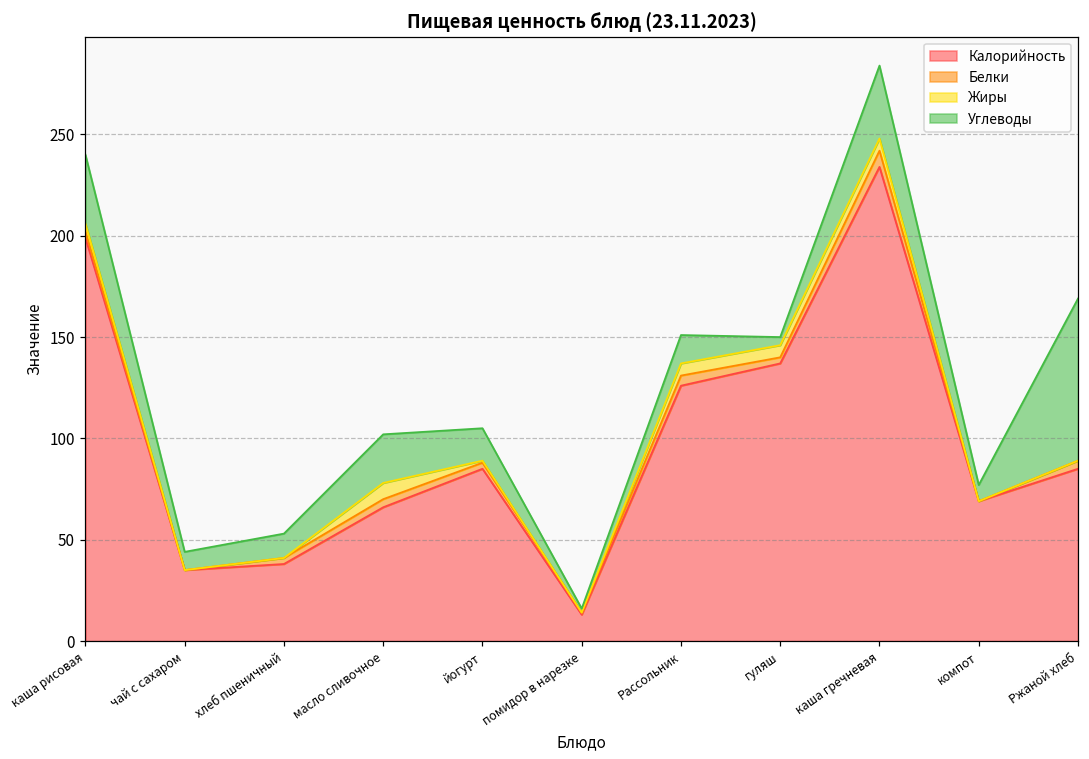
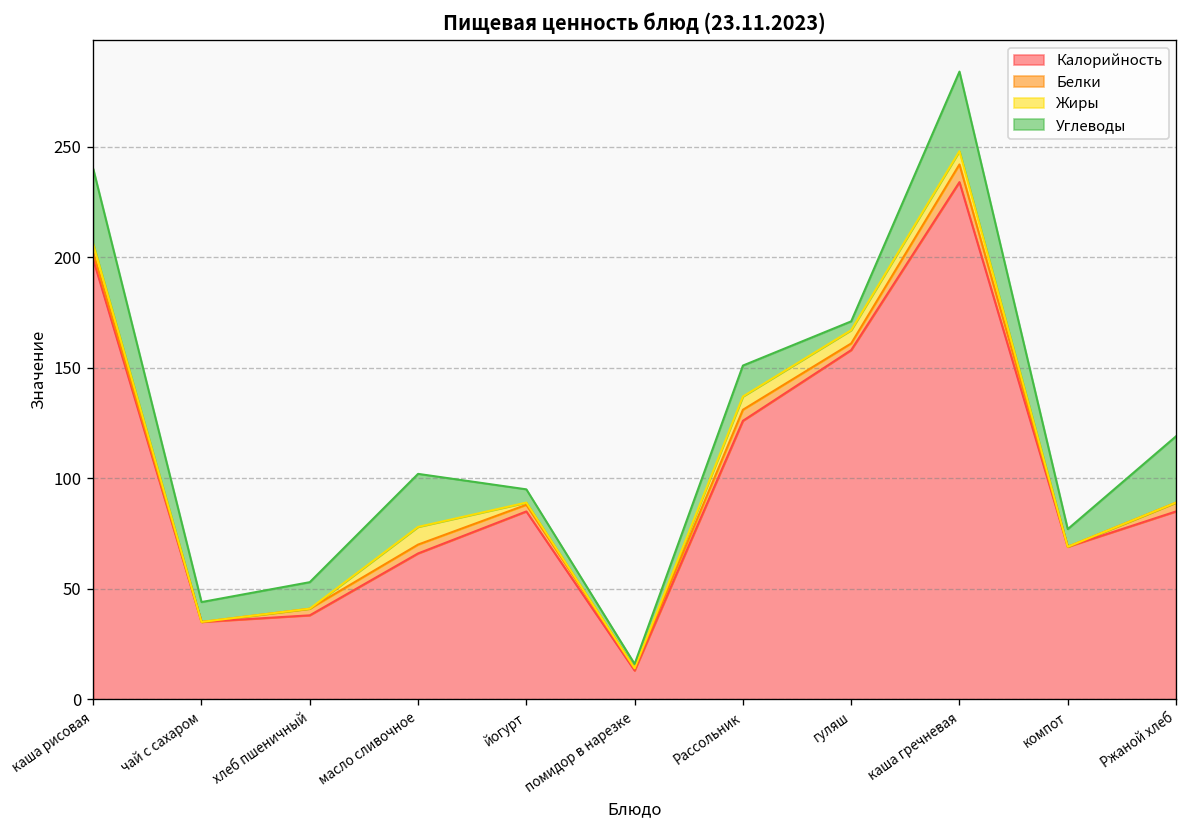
  {
    "Калорийность": {
      "каша рисовая": 199,
      "хлеб пшеничный": 38,
      "масло сливочное": 66,
      "йогурт": 85,
      "Рассольник": 126,
-     "гуляш": 137,
+     "гуляш": 158,
      "каша гречневая": 234,
      "Ржаной хлеб": 85
    },
    "Белки": {
      "каша рисовая": 3,
      "масло сливочное": 4,
      "Рассольник": 5,
      "гуляш": 3,
      "каша гречневая": 8
    },
    "Жиры": {
      "каша рисовая": 4,
      "масло сливочное": 8,
      "Рассольник": 6,
      "гуляш": 6,
      "каша гречневая": 6
    },
    "Углеводы": {
      "каша рисовая": 34,
      "чай с сахаром": 9,
      "хлеб пшеничный": 12,
      "масло сливочное": 24,
-     "йогурт": 16,
+     "йогурт": 6,
      "помидор в нарезке": 2,
      "Рассольник": 14,
      "гуляш": 4,
      "каша гречневая": 36,
      "компот": 8,
-     "Ржаной хлеб": 80
+     "Ржаной хлеб": 30
    }
  }
